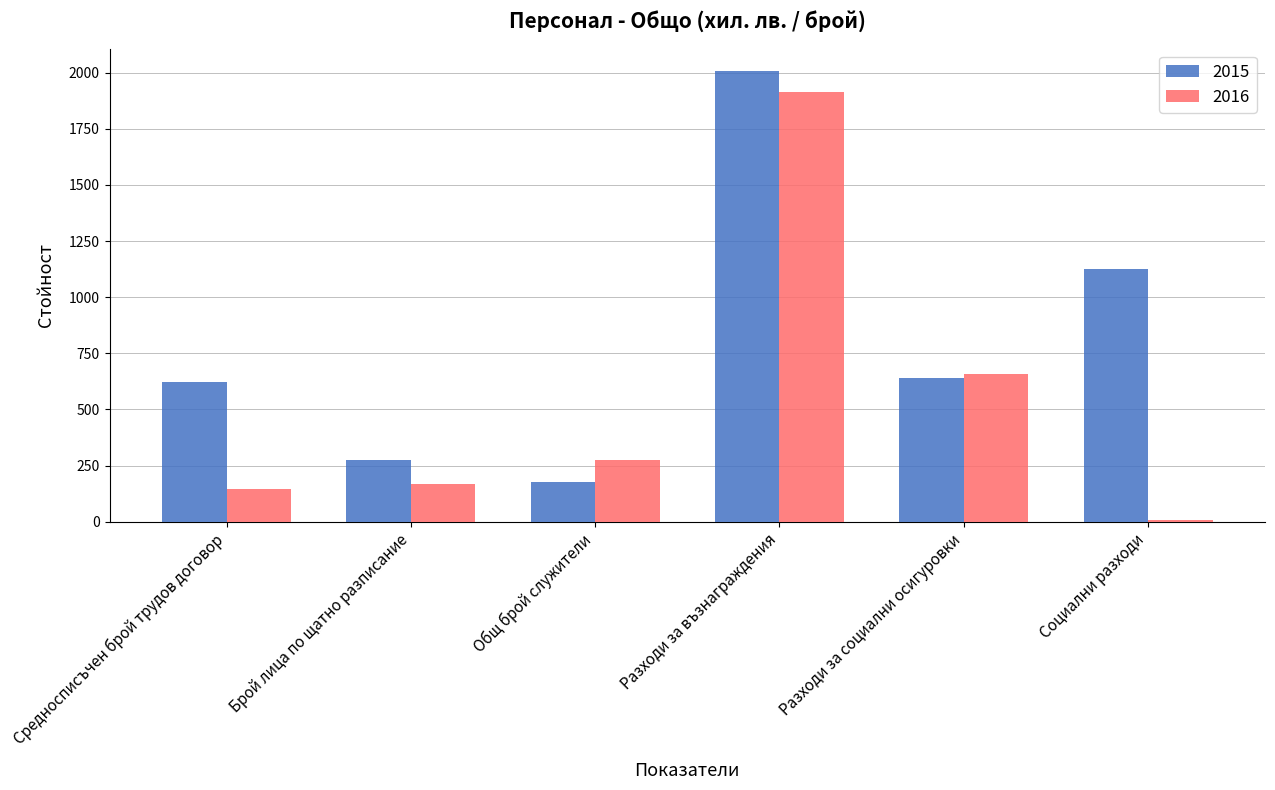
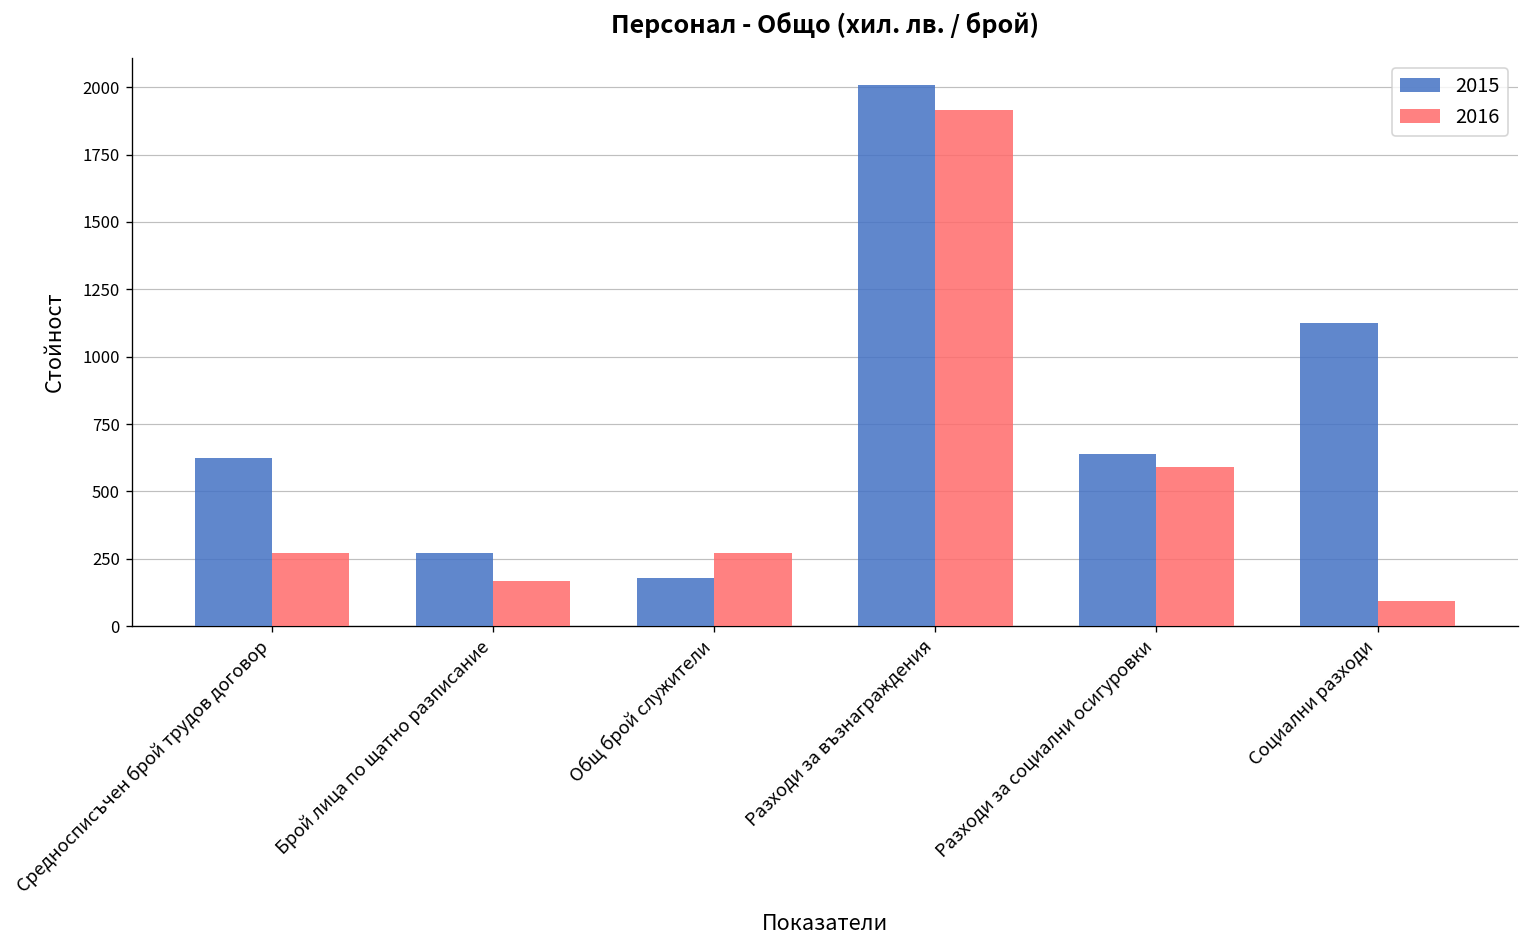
  {
    "2015": {
      "Средносписъчен брой трудов договор": 620,
      "Брой лица по щатно разписание": 270,
      "Общ брой служители": 180,
      "Разходи за възнаграждения": 2010,
      "Разходи за социални осигуровки": 640,
      "Социални разходи": 1130
    },
    "2016": {
-     "Средносписъчен брой трудов договор": 140,
+     "Средносписъчен брой трудов договор": 270,
      "Брой лица по щатно разписание": 170,
      "Общ брой служители": 270,
      "Разходи за възнаграждения": 1920,
-     "Разходи за социални осигуровки": 660,
-     "Социални разходи": 10
+     "Разходи за социални осигуровки": 590,
+     "Социални разходи": 90
    }
  }
